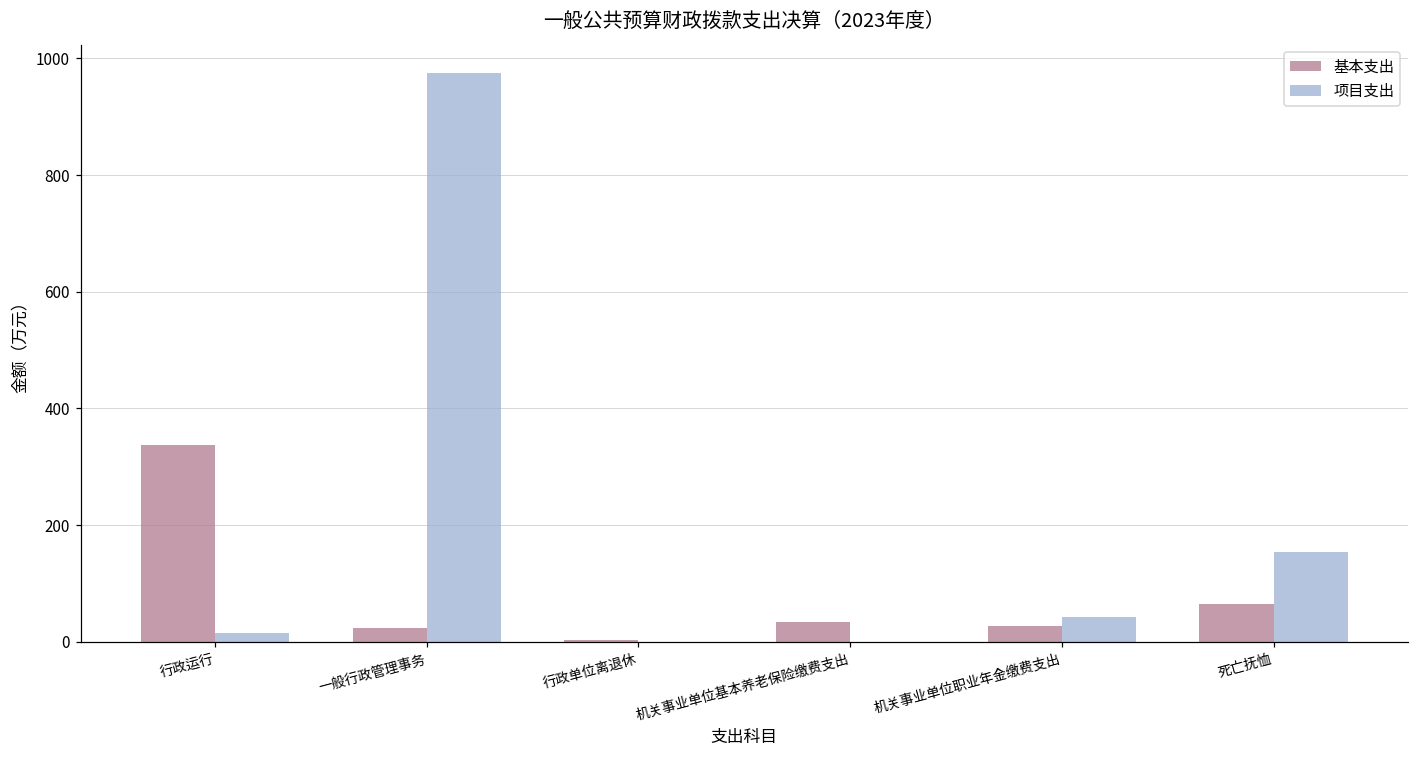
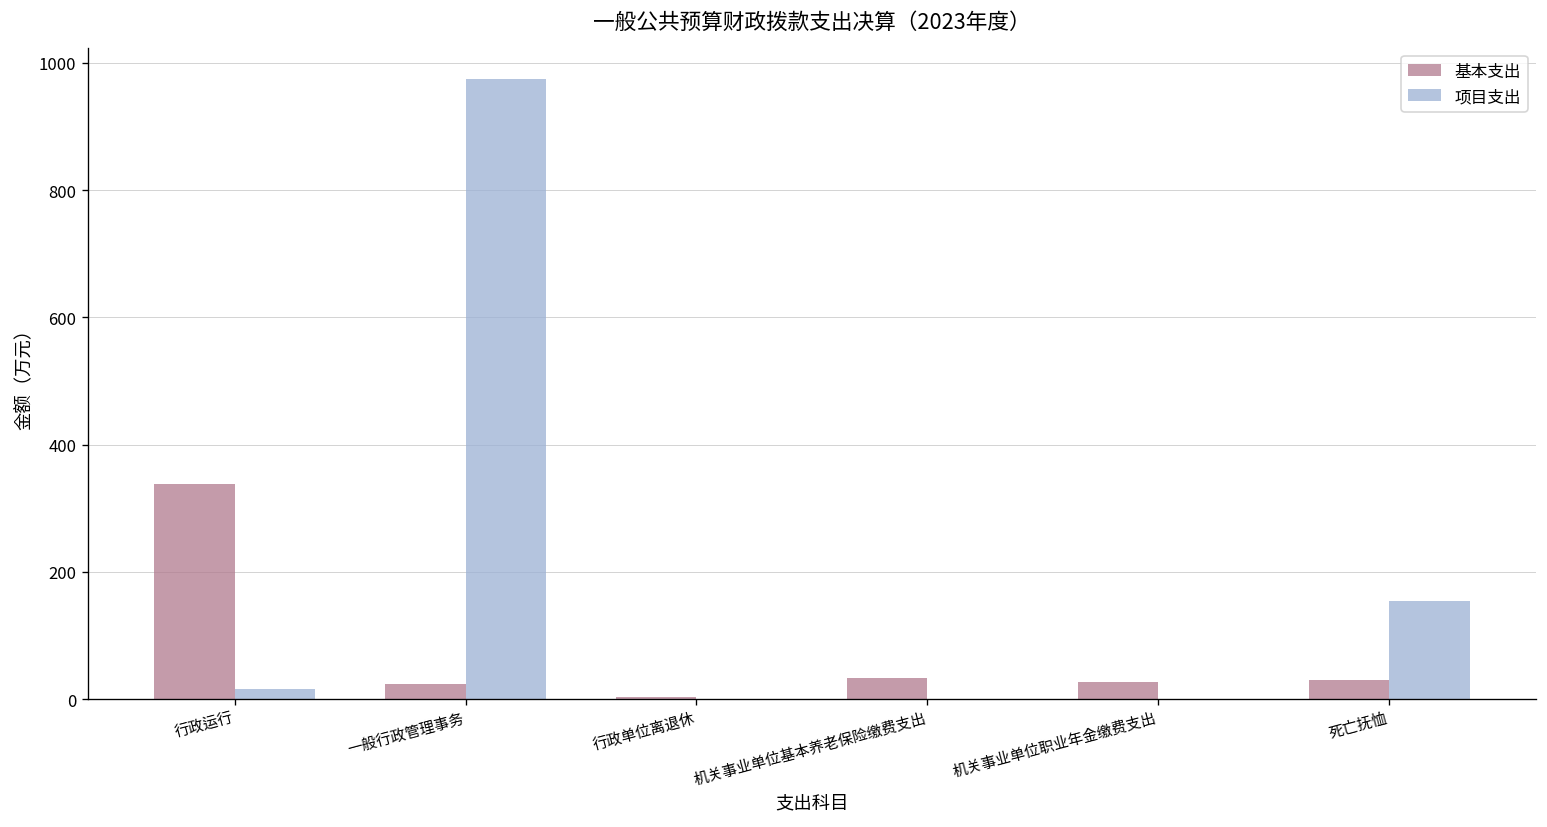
  {
    "基本支出": {
      "行政运行": 340,
      "一般行政管理事务": 20,
      "机关事业单位基本养老保险缴费支出": 30,
      "机关事业单位职业年金缴费支出": 30,
-     "死亡抚恤": 60
+     "死亡抚恤": 30
    },
    "项目支出": {
      "行政运行": 20,
      "一般行政管理事务": 970,
      "行政单位离退休": 0,
      "机关事业单位基本养老保险缴费支出": 0,
-     "机关事业单位职业年金缴费支出": 40,
+     "机关事业单位职业年金缴费支出": 0,
      "死亡抚恤": 150
    }
  }
